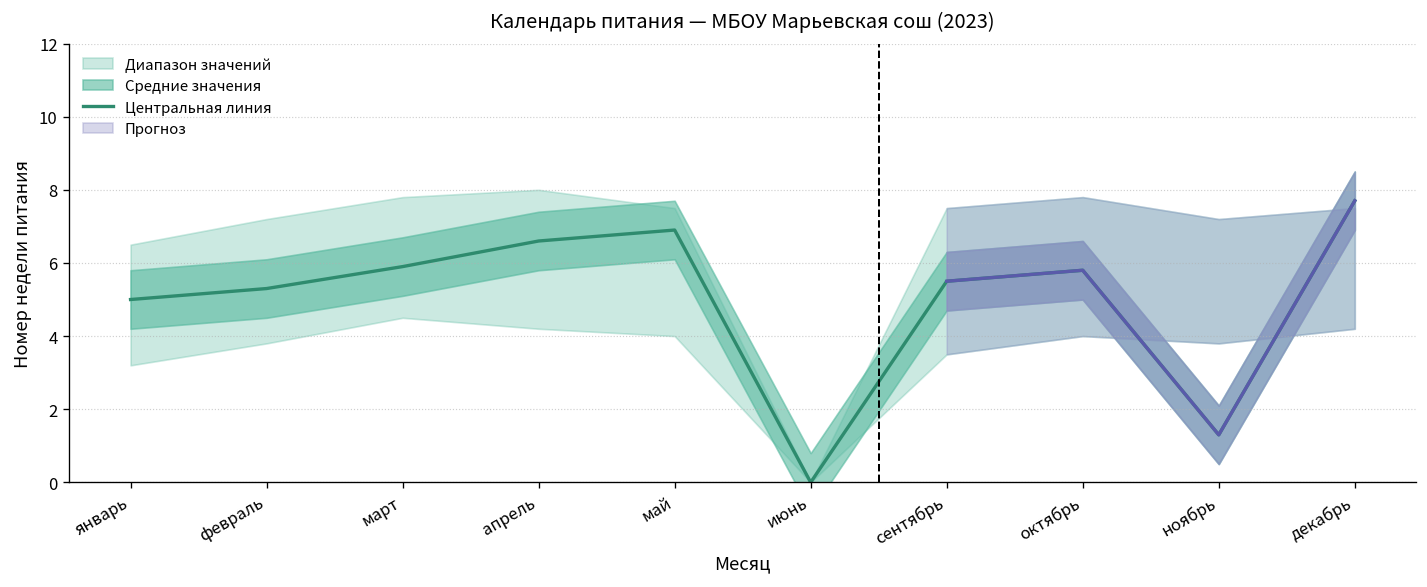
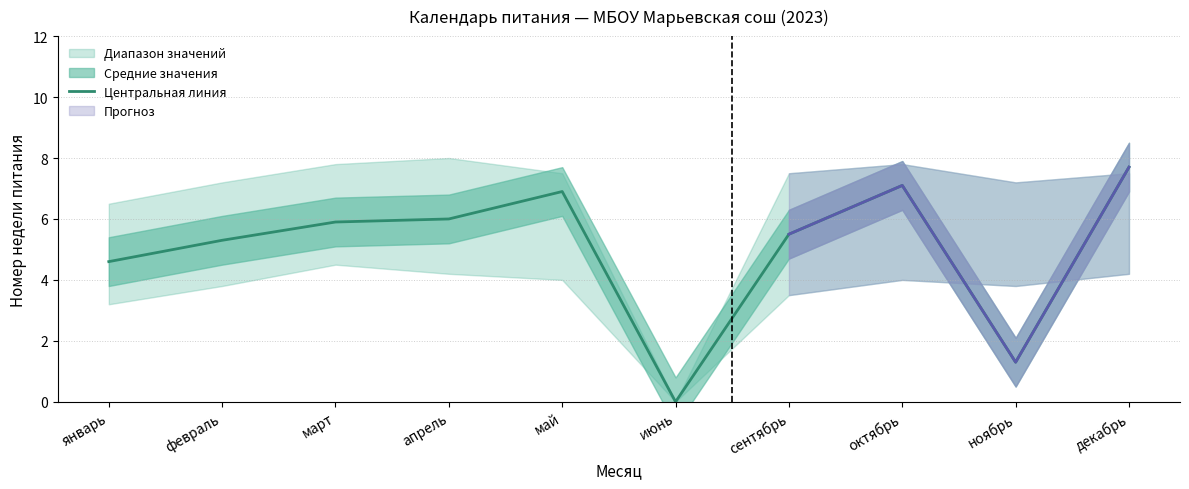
  {
    "Центральная линия": {
-     "январь": 5.0,
+     "январь": 4.6,
      "февраль": 5.3,
      "март": 5.9,
-     "апрель": 6.6,
+     "апрель": 6.0,
      "май": 6.9,
-     "октябрь": 5.8
+     "октябрь": 7.1
    }
  }
